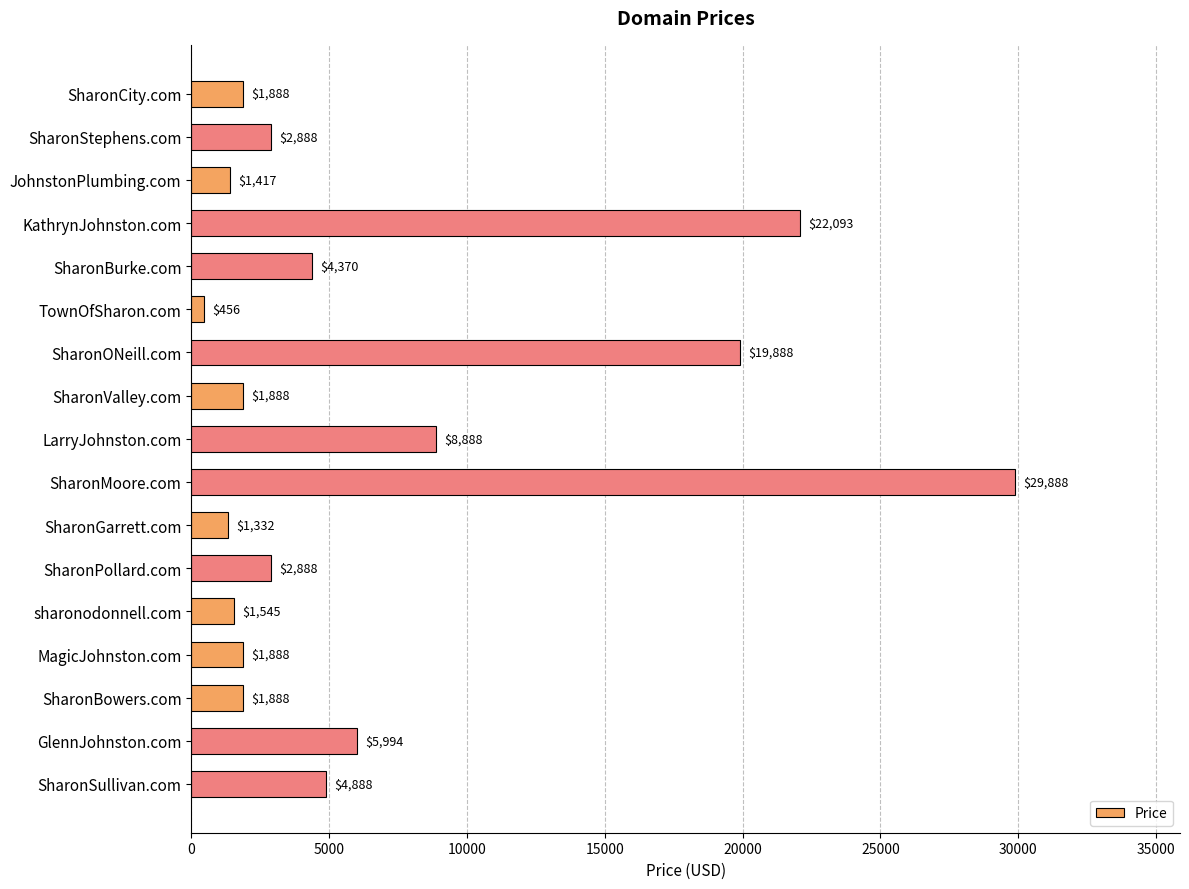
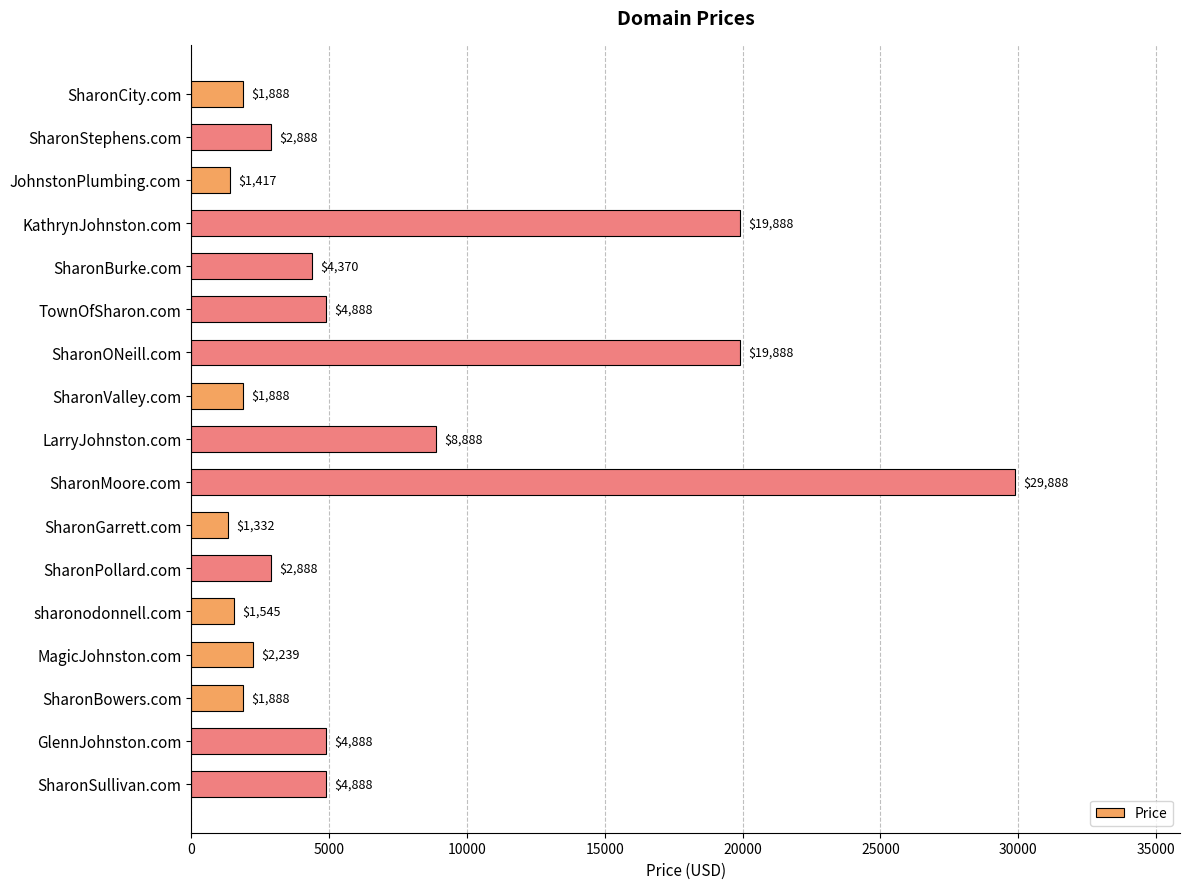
  {
    "SharonCity.com": "$1,888",
    "SharonStephens.com": "$2,888",
    "JohnstonPlumbing.com": "$1,417",
-   "KathrynJohnston.com": "$22,093",
+   "KathrynJohnston.com": "$19,888",
    "SharonBurke.com": "$4,370",
-   "TownOfSharon.com": "$456",
+   "TownOfSharon.com": "$4,888",
    "SharonONeill.com": "$19,888",
    "SharonValley.com": "$1,888",
    "LarryJohnston.com": "$8,888",
    "SharonMoore.com": "$29,888",
    "SharonGarrett.com": "$1,332",
    "SharonPollard.com": "$2,888",
    "sharonodonnell.com": "$1,545",
-   "MagicJohnston.com": "$1,888",
+   "MagicJohnston.com": "$2,239",
    "SharonBowers.com": "$1,888",
-   "GlennJohnston.com": "$5,994",
+   "GlennJohnston.com": "$4,888",
    "SharonSullivan.com": "$4,888"
  }
